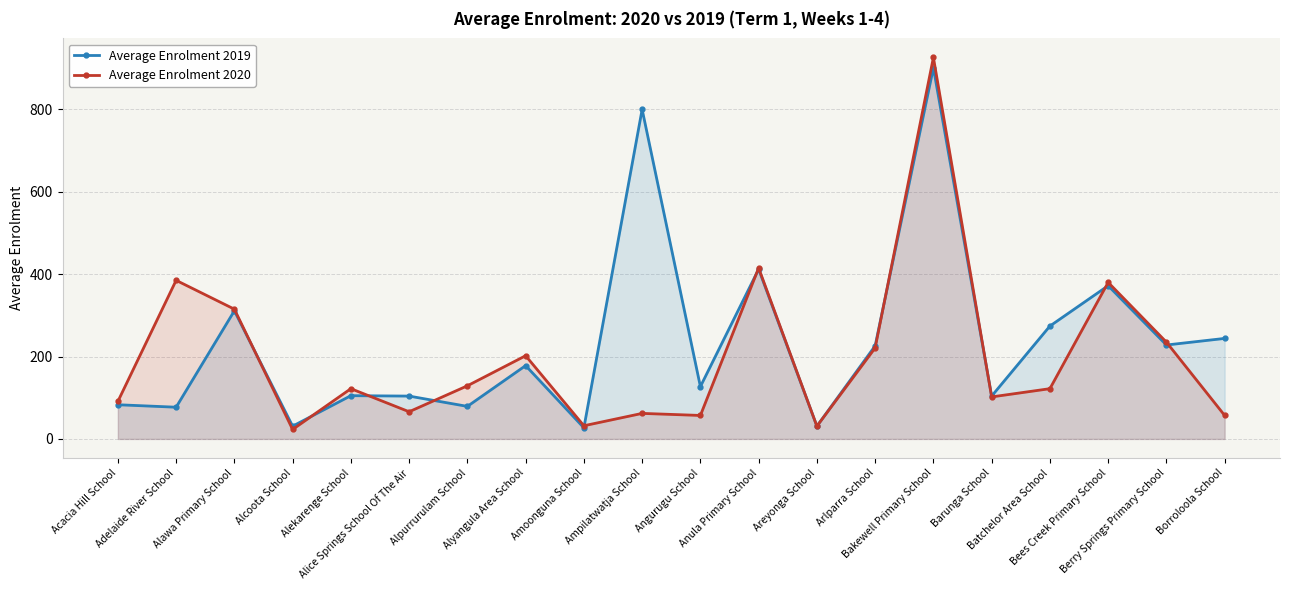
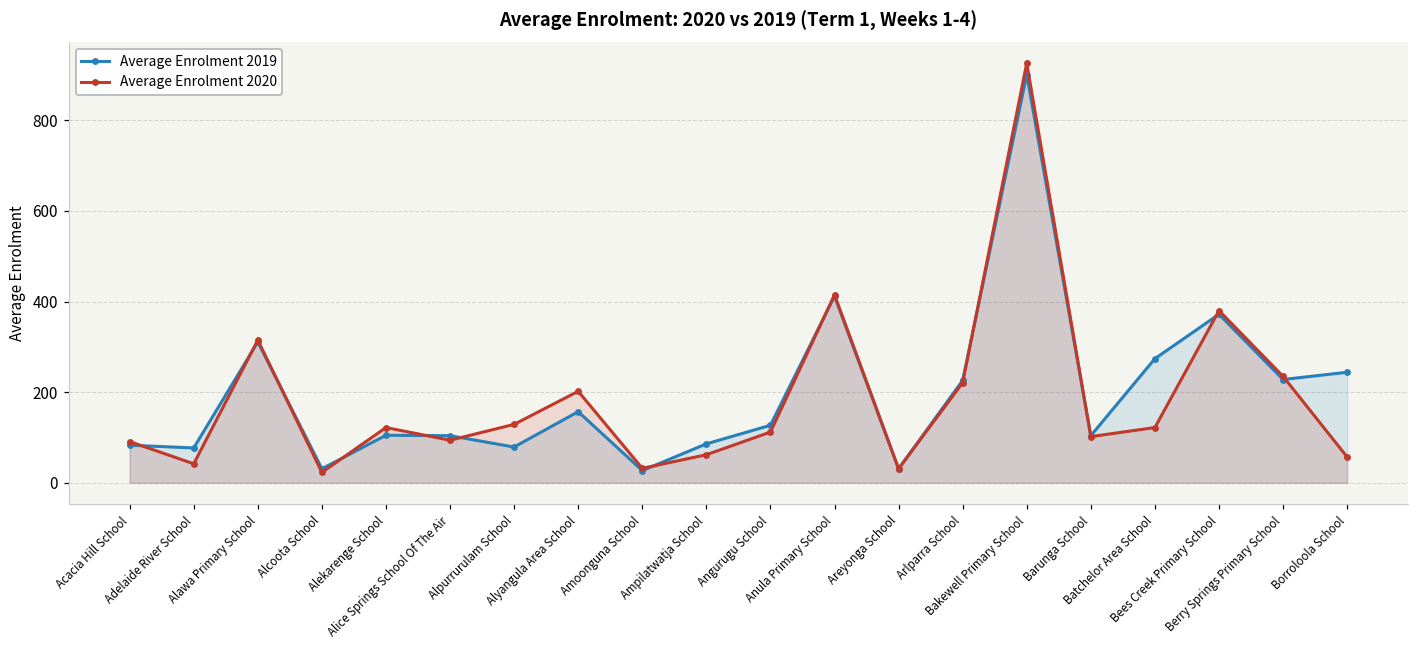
  {
    "Average Enrolment 2019": {
      "Acacia Hill School": 80,
      "Adelaide River School": 80,
      "Alcoota School": 30,
      "Alekarenge School": 110,
      "Alice Springs School Of The Air": 100,
      "Alpurrurulam School": 80,
-     "Alyangula Area School": 180,
-     "Ampilatwatja School": 800,
+     "Alyangula Area School": 160,
+     "Ampilatwatja School": 90,
      "Angurugu School": 130,
      "Bakewell Primary School": 900,
      "Batchelor Area School": 270,
      "Bees Creek Primary School": 370,
      "Berry Springs Primary School": 230,
      "Borroloola School": 240
    },
    "Average Enrolment 2020": {
      "Acacia Hill School": 90,
-     "Adelaide River School": 390,
+     "Adelaide River School": 40,
      "Alcoota School": 20,
      "Alekarenge School": 120,
-     "Alice Springs School Of The Air": 70,
+     "Alice Springs School Of The Air": 90,
      "Alpurrurulam School": 130,
      "Alyangula Area School": 200,
      "Ampilatwatja School": 60,
-     "Angurugu School": 60,
+     "Angurugu School": 110,
      "Bakewell Primary School": 930,
      "Batchelor Area School": 120,
      "Bees Creek Primary School": 380,
      "Berry Springs Primary School": 240,
      "Borroloola School": 60
    }
  }
